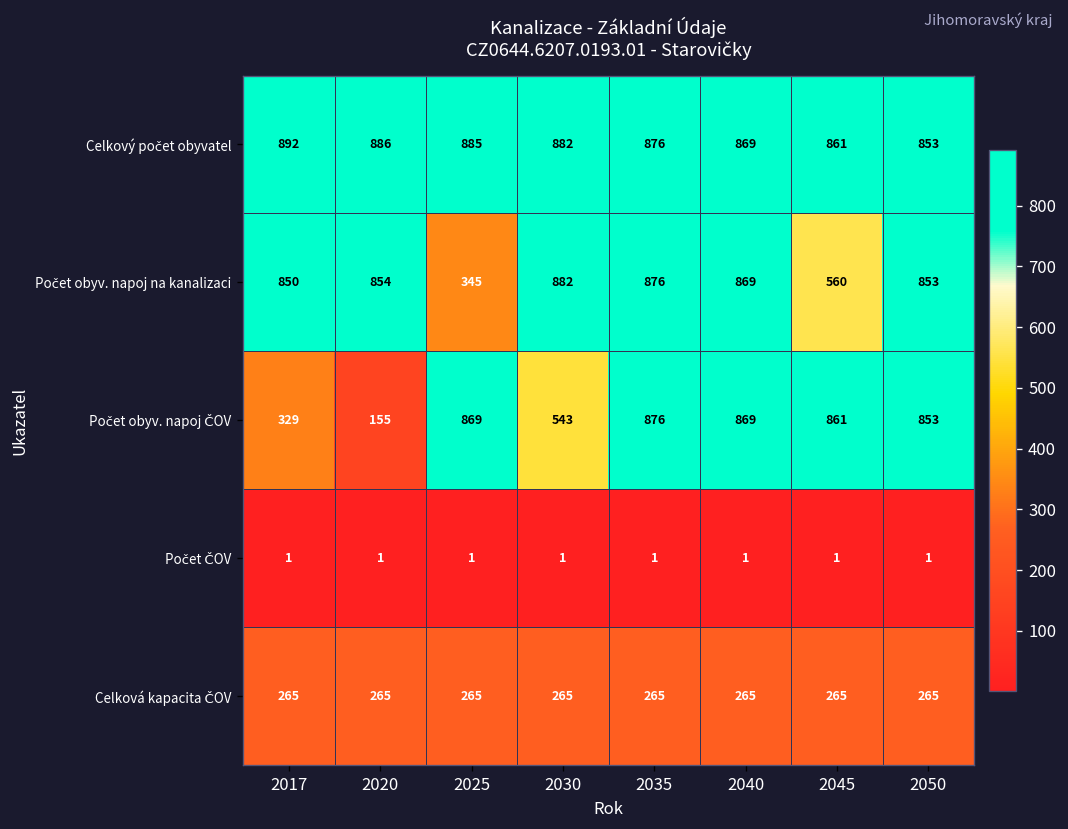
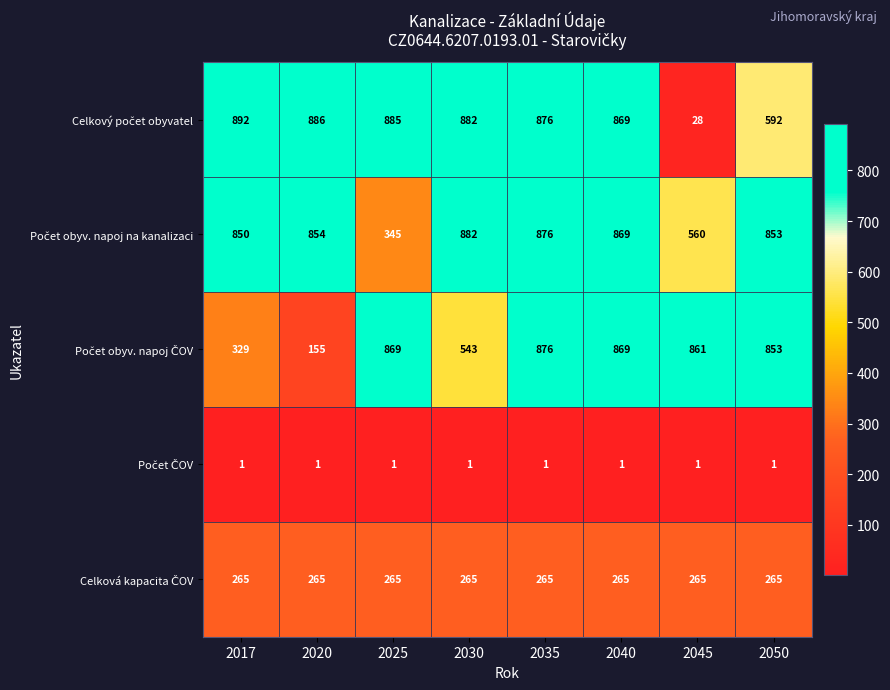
  {
    "Celkový počet obyvatel": {
      "2017": 892,
      "2020": 886,
      "2025": 885,
      "2030": 882,
      "2035": 876,
      "2040": 869,
-     "2045": 861,
-     "2050": 853
+     "2045": 28,
+     "2050": 592
    },
    "Počet obyv. napoj na kanalizaci": {
      "2017": 850,
      "2020": 854,
      "2025": 345,
      "2030": 882,
      "2035": 876,
      "2040": 869,
      "2045": 560,
      "2050": 853
    },
    "Počet obyv. napoj ČOV": {
      "2017": 329,
      "2020": 155,
      "2025": 869,
      "2030": 543,
      "2035": 876,
      "2040": 869,
      "2045": 861,
      "2050": 853
    },
    "Počet ČOV": {
      "2017": 1,
      "2020": 1,
      "2025": 1,
      "2030": 1,
      "2035": 1,
      "2040": 1,
      "2045": 1,
      "2050": 1
    },
    "Celková kapacita ČOV": {
      "2017": 265,
      "2020": 265,
      "2025": 265,
      "2030": 265,
      "2035": 265,
      "2040": 265,
      "2045": 265,
      "2050": 265
    }
  }
